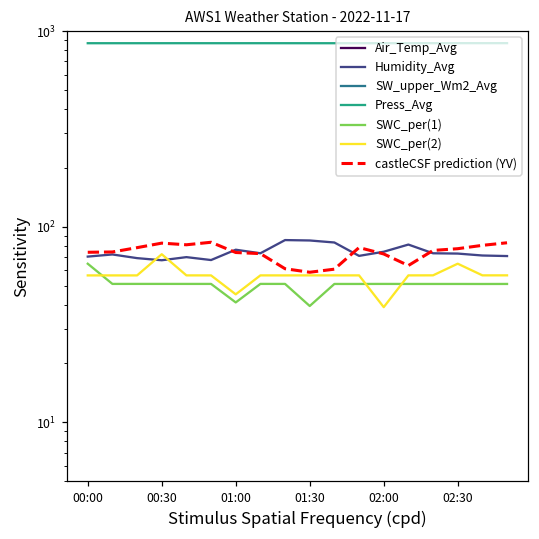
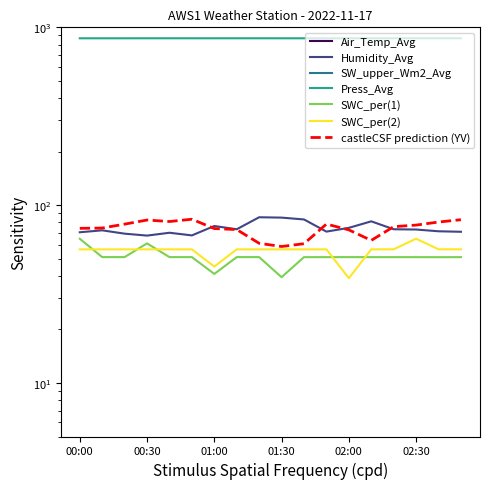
  {
    "SWC_per(1)": {
      "00:00": 65,
-     "00:30": 51,
+     "00:30": 61,
      "01:00": 41,
      "01:30": 39,
      "02:00": 51,
      "02:30": 51
    },
    "SWC_per(2)": {
      "00:00": 56,
-     "00:30": 72,
+     "00:30": 56,
      "01:00": 45,
      "01:30": 56,
      "02:00": 39,
      "02:30": 65
    },
    "castleCSF prediction (YV)": {
      "00:00": 74,
      "00:30": 80,
      "01:00": 74,
      "01:30": 59,
      "02:30": 80
    }
  }
